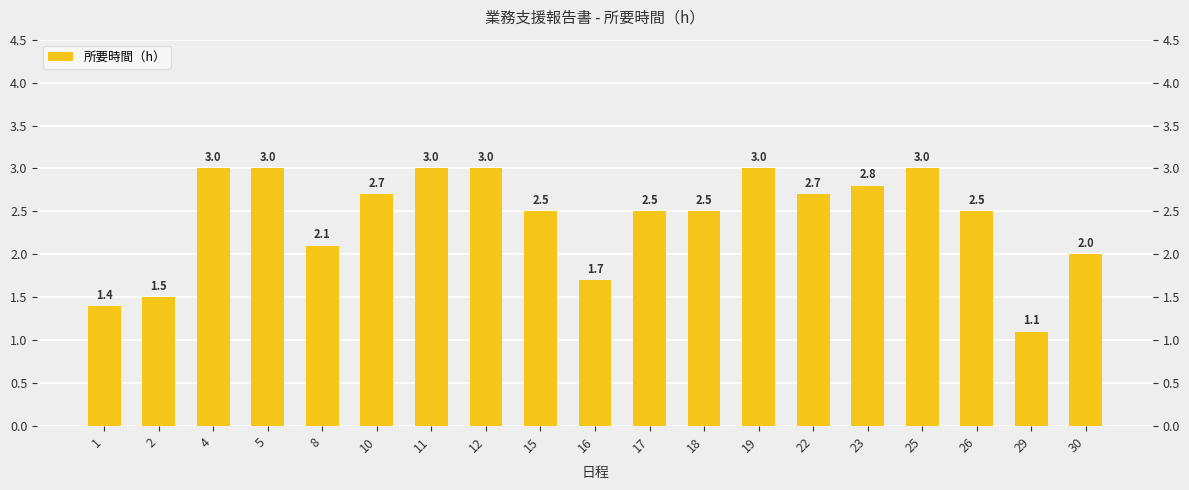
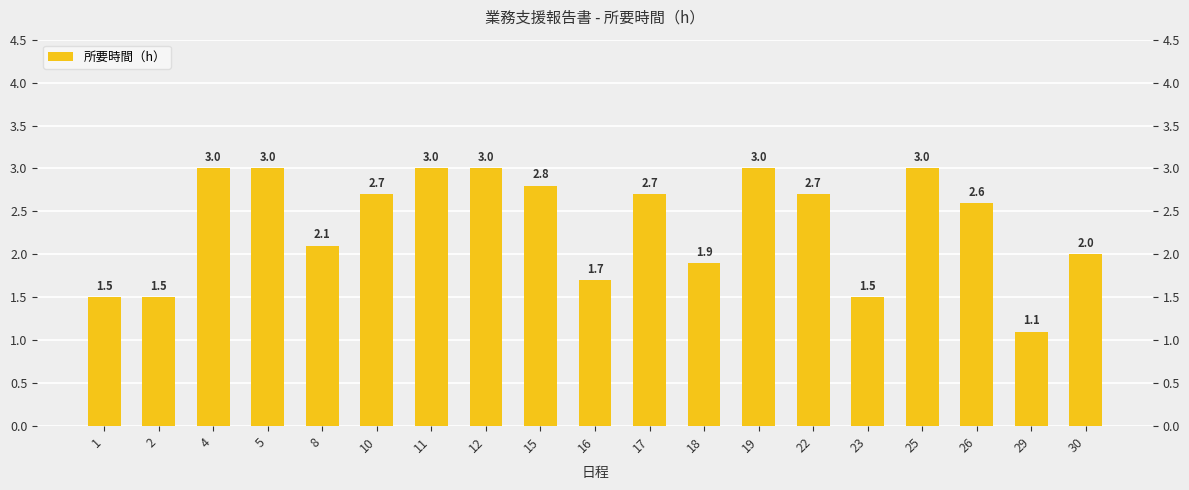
  {
-   "1": 1.4,
+   "1": 1.5,
    "2": 1.5,
    "4": 3.0,
    "5": 3.0,
    "8": 2.1,
    "10": 2.7,
    "11": 3.0,
    "12": 3.0,
-   "15": 2.5,
+   "15": 2.8,
    "16": 1.7,
-   "17": 2.5,
-   "18": 2.5,
+   "17": 2.7,
+   "18": 1.9,
    "19": 3.0,
    "22": 2.7,
-   "23": 2.8,
+   "23": 1.5,
    "25": 3.0,
-   "26": 2.5,
+   "26": 2.6,
    "29": 1.1,
    "30": 2.0
  }
